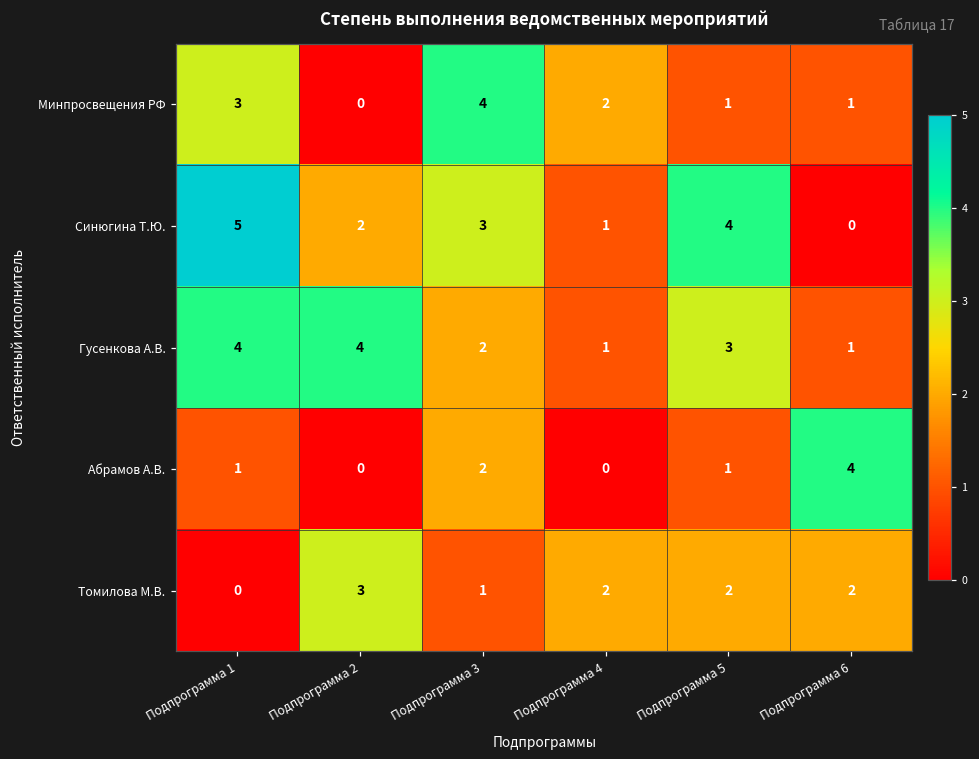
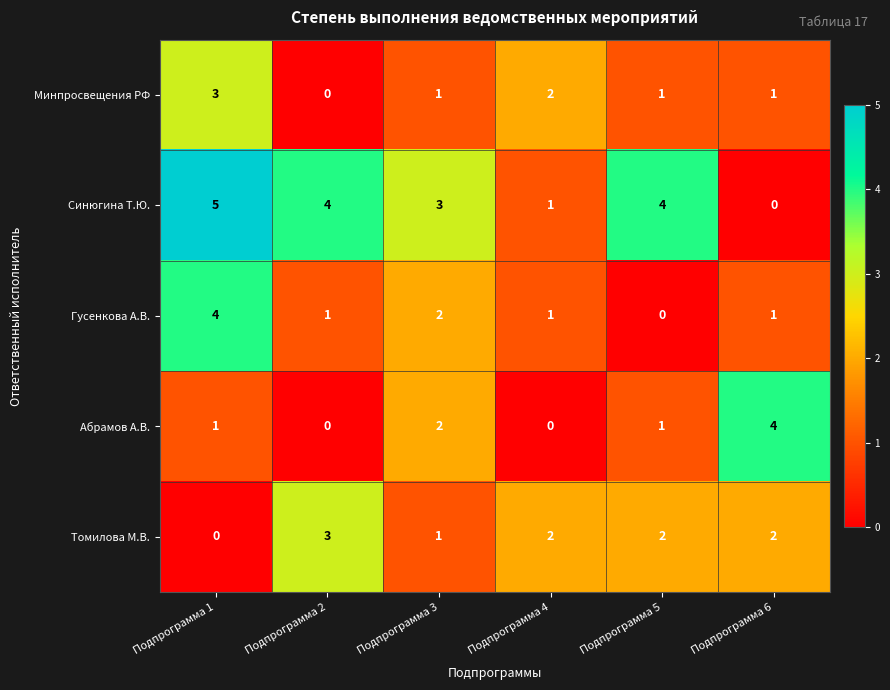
  {
    "Минпросвещения РФ": {
      "Подпрограмма 1": 3,
      "Подпрограмма 2": 0,
-     "Подпрограмма 3": 4,
+     "Подпрограмма 3": 1,
      "Подпрограмма 4": 2,
      "Подпрограмма 5": 1,
      "Подпрограмма 6": 1
    },
    "Синюгина Т.Ю.": {
      "Подпрограмма 1": 5,
-     "Подпрограмма 2": 2,
+     "Подпрограмма 2": 4,
      "Подпрограмма 3": 3,
      "Подпрограмма 4": 1,
      "Подпрограмма 5": 4,
      "Подпрограмма 6": 0
    },
    "Гусенкова А.В.": {
      "Подпрограмма 1": 4,
-     "Подпрограмма 2": 4,
+     "Подпрограмма 2": 1,
      "Подпрограмма 3": 2,
      "Подпрограмма 4": 1,
-     "Подпрограмма 5": 3,
+     "Подпрограмма 5": 0,
      "Подпрограмма 6": 1
    },
    "Абрамов А.В.": {
      "Подпрограмма 1": 1,
      "Подпрограмма 2": 0,
      "Подпрограмма 3": 2,
      "Подпрограмма 4": 0,
      "Подпрограмма 5": 1,
      "Подпрограмма 6": 4
    },
    "Томилова М.В.": {
      "Подпрограмма 1": 0,
      "Подпрограмма 2": 3,
      "Подпрограмма 3": 1,
      "Подпрограмма 4": 2,
      "Подпрограмма 5": 2,
      "Подпрограмма 6": 2
    }
  }
